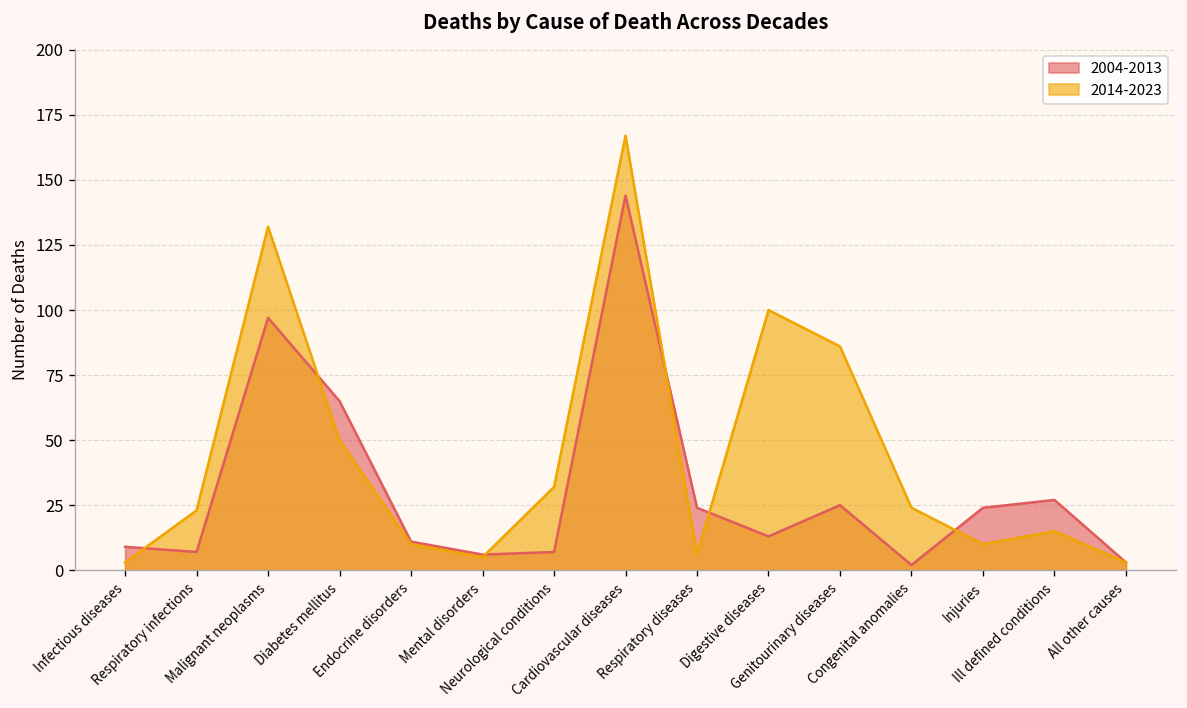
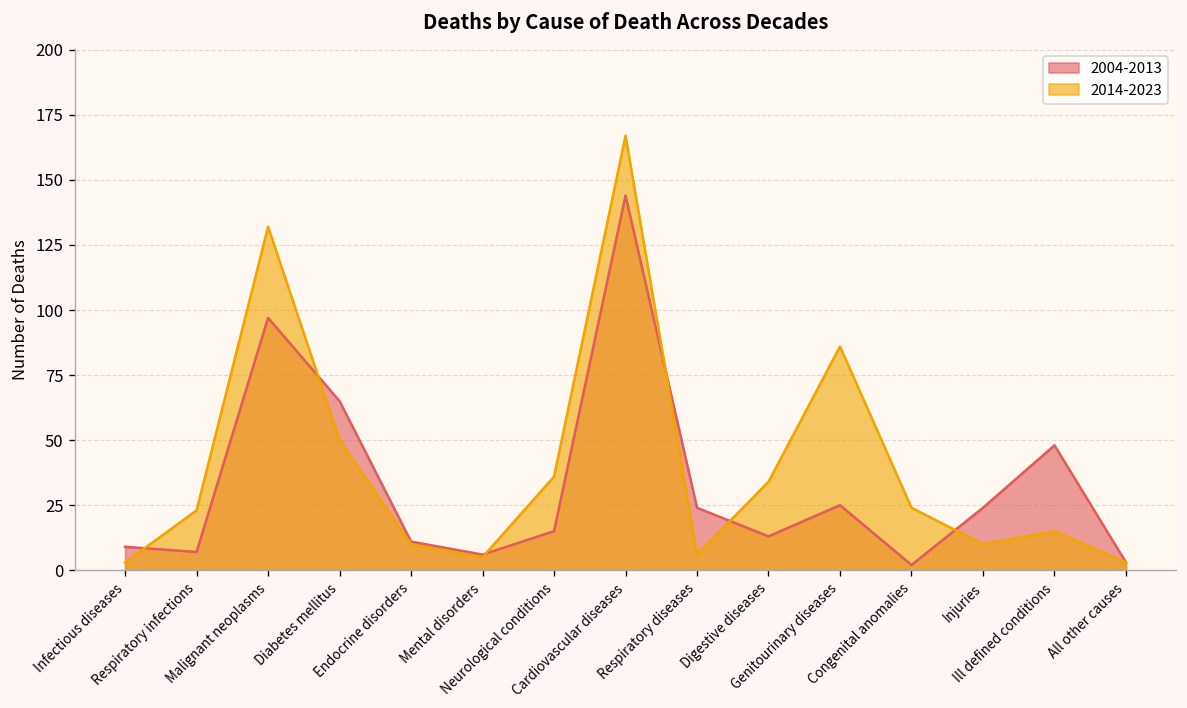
  {
    "2004-2013": {
      "Infectious diseases": 9,
      "Respiratory infections": 7,
      "Malignant neoplasms": 97,
      "Diabetes mellitus": 65,
-     "Neurological conditions": 7,
+     "Neurological conditions": 15,
      "Cardiovascular diseases": 144,
      "Respiratory diseases": 24,
      "Digestive diseases": 13,
      "Genitourinary diseases": 25,
      "Congenital anomalies": 2,
      "Injuries": 24,
-     "Ill defined conditions": 27
+     "Ill defined conditions": 48
    },
    "2014-2023": {
      "Infectious diseases": 3,
      "Respiratory infections": 23,
      "Malignant neoplasms": 132,
      "Diabetes mellitus": 50,
-     "Neurological conditions": 32,
+     "Neurological conditions": 36,
      "Cardiovascular diseases": 167,
      "Respiratory diseases": 6,
-     "Digestive diseases": 100,
+     "Digestive diseases": 34,
      "Genitourinary diseases": 86,
      "Congenital anomalies": 24,
      "Injuries": 10,
      "Ill defined conditions": 15
    }
  }
